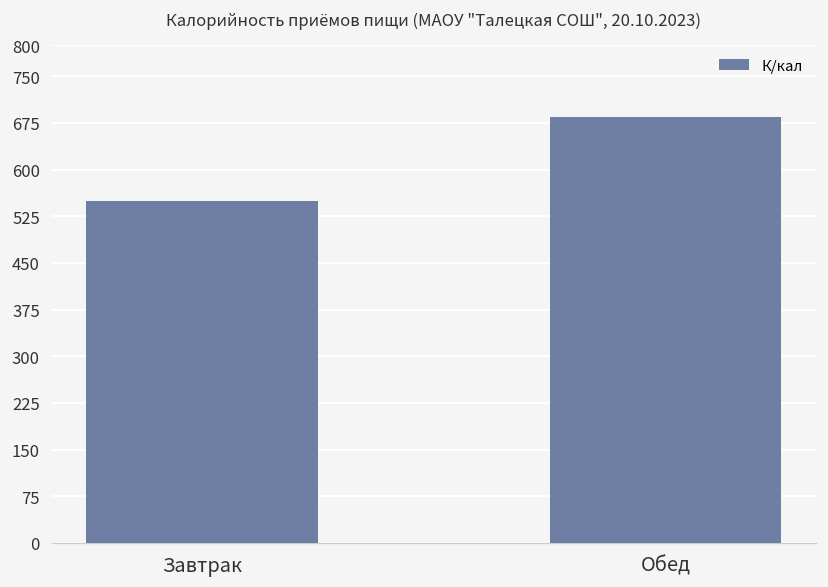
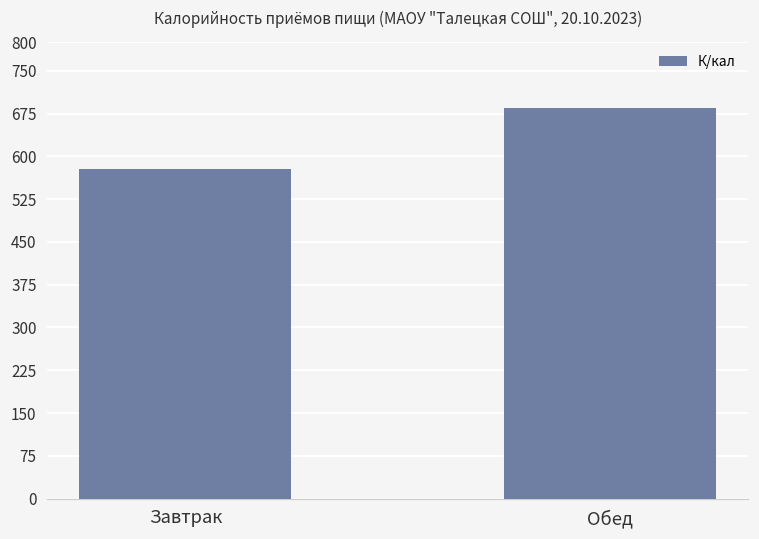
  {
-   "Завтрак": 550,
+   "Завтрак": 580,
    "Обед": 680
  }
